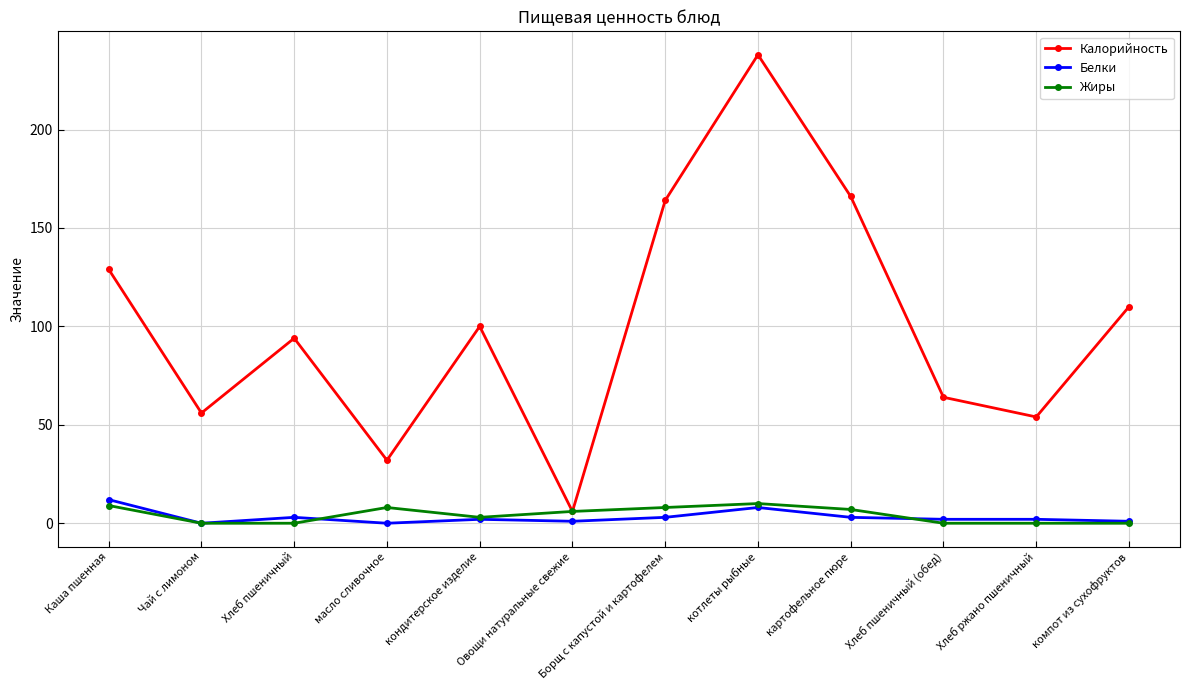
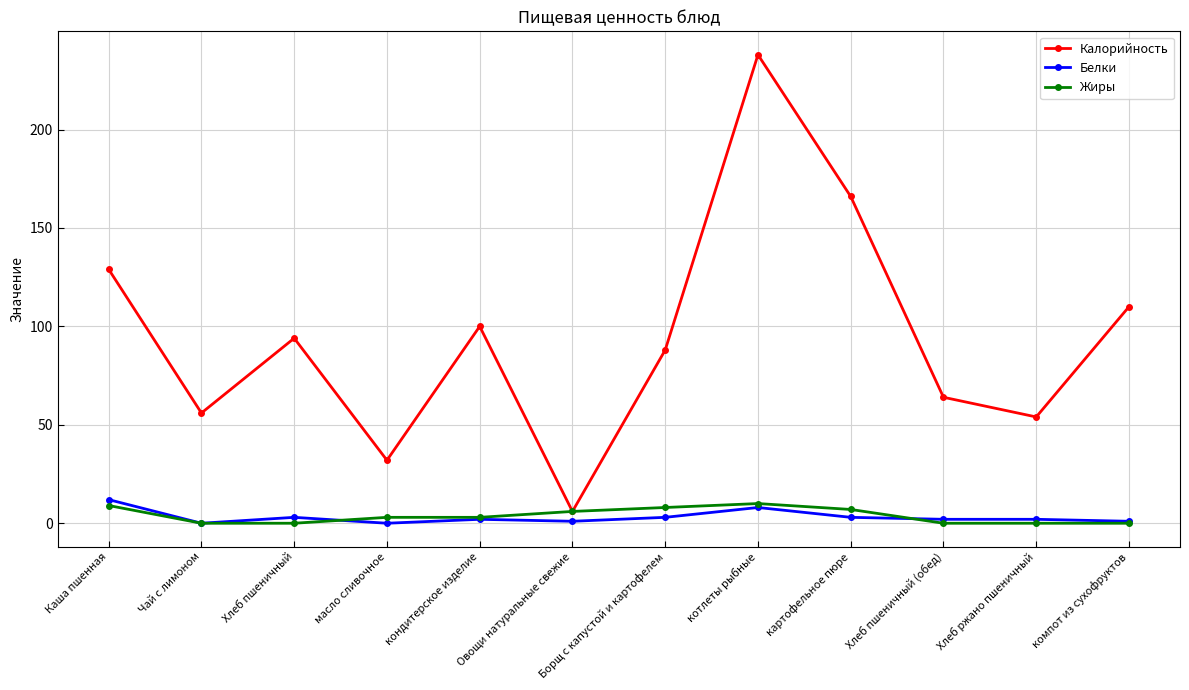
  {
    "Калорийность": {
      "Каша пшенная": 129,
      "Чай с лимоном": 56,
      "Хлеб пшеничный": 94,
      "масло сливочное": 32,
      "кондитерское изделие": 100,
-     "Борщ с капустой и картофелем": 164,
+     "Борщ с капустой и картофелем": 88,
      "котлеты рыбные": 238,
      "картофельное пюре": 166,
      "Хлеб пшеничный (обед)": 64,
      "Хлеб ржано пшеничный": 54,
      "компот из сухофруктов": 110
    },
    "Белки": {
      "Каша пшенная": 12,
      "Хлеб пшеничный": 3,
      "масло сливочное": 0,
      "Овощи натуральные свежие": 1,
      "Борщ с капустой и картофелем": 3,
      "котлеты рыбные": 8,
      "картофельное пюре": 3,
      "Хлеб пшеничный (обед)": 2,
      "Хлеб ржано пшеничный": 2
    },
    "Жиры": {
      "Каша пшенная": 9,
      "Хлеб пшеничный": 0,
-     "масло сливочное": 8,
+     "масло сливочное": 3,
      "Борщ с капустой и картофелем": 8,
      "котлеты рыбные": 10,
      "картофельное пюре": 7,
      "Хлеб пшеничный (обед)": 0,
      "Хлеб ржано пшеничный": 0
    }
  }
